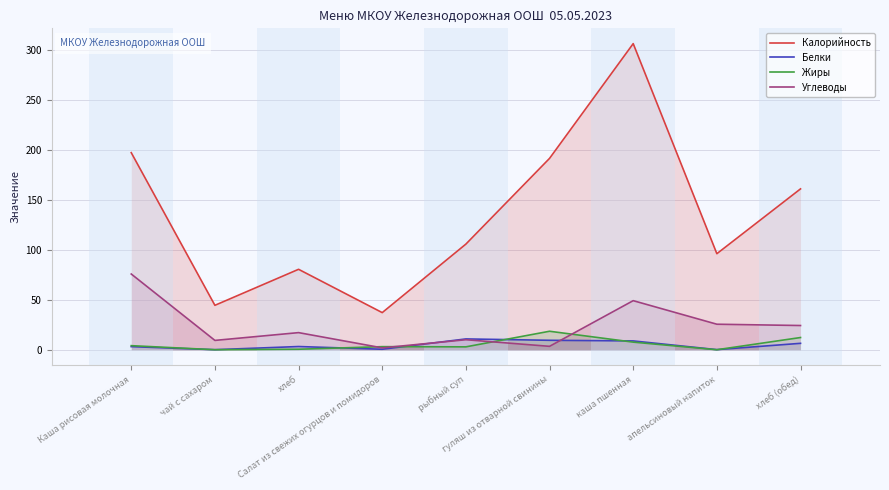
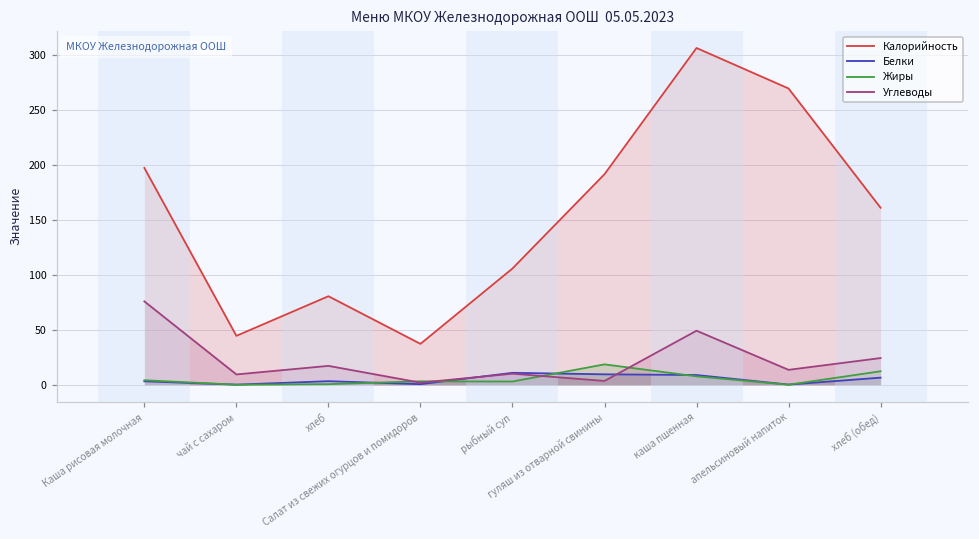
  {
    "Калорийность": {
      "Каша рисовая молочная": 197,
      "чай с сахаром": 44,
      "хлеб": 80,
      "Салат из свежих огурцов и помидоров": 37,
      "рыбный суп": 106,
      "гуляш из отварной свинины": 191,
      "каша пшенная": 306,
-     "апельсиновый напиток": 96,
+     "апельсиновый напиток": 269,
      "хлеб (обед)": 161
    },
    "Белки": {
      "хлеб": 3,
      "гуляш из отварной свинины": 9,
      "хлеб (обед)": 6
    },
    "Жиры": {
      "хлеб": 1,
      "рыбный суп": 3,
      "гуляш из отварной свинины": 18,
      "хлеб (обед)": 12
    },
    "Углеводы": {
      "Каша рисовая молочная": 76,
      "чай с сахаром": 9,
      "хлеб": 17,
      "гуляш из отварной свинины": 3,
      "каша пшенная": 49,
-     "апельсиновый напиток": 26,
+     "апельсиновый напиток": 14,
      "хлеб (обед)": 24
    }
  }
